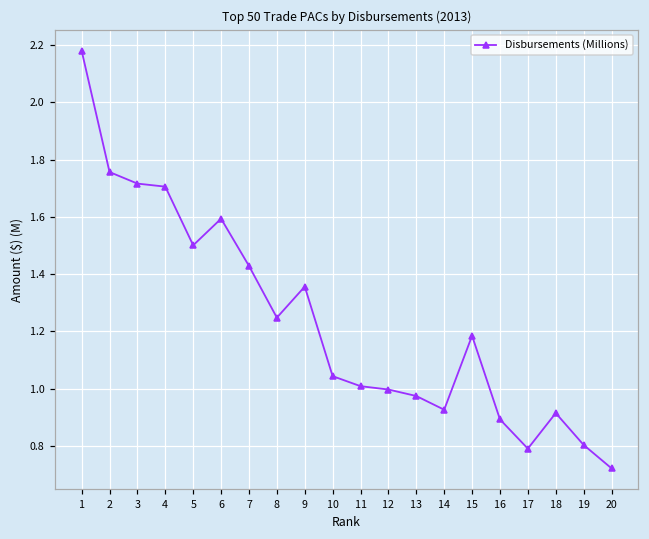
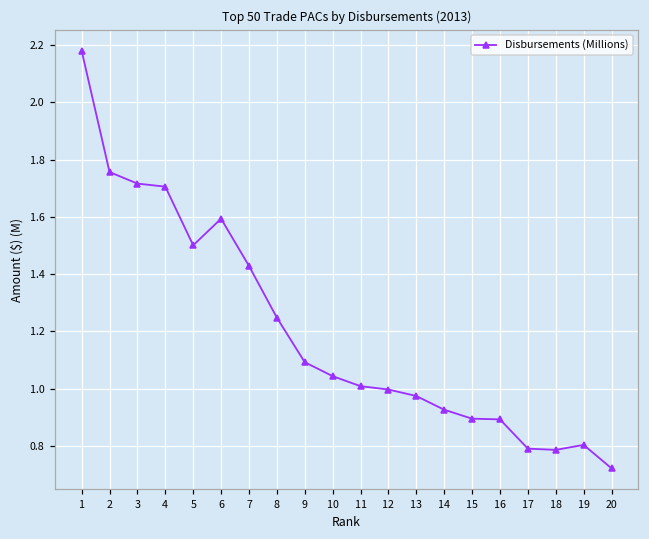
  {
    "1": 2.18,
    "2": 1.76,
    "3": 1.72,
    "4": 1.71,
    "5": 1.50,
    "6": 1.59,
    "7": 1.43,
    "8": 1.25,
-   "9": 1.36,
+   "9": 1.09,
    "10": 1.04,
    "11": 1.01,
    "12": 1.00,
    "13": 0.97,
    "14": 0.93,
-   "15": 1.18,
+   "15": 0.89,
    "16": 0.89,
    "17": 0.79,
-   "18": 0.91,
+   "18": 0.79,
    "19": 0.80,
    "20": 0.72
  }
